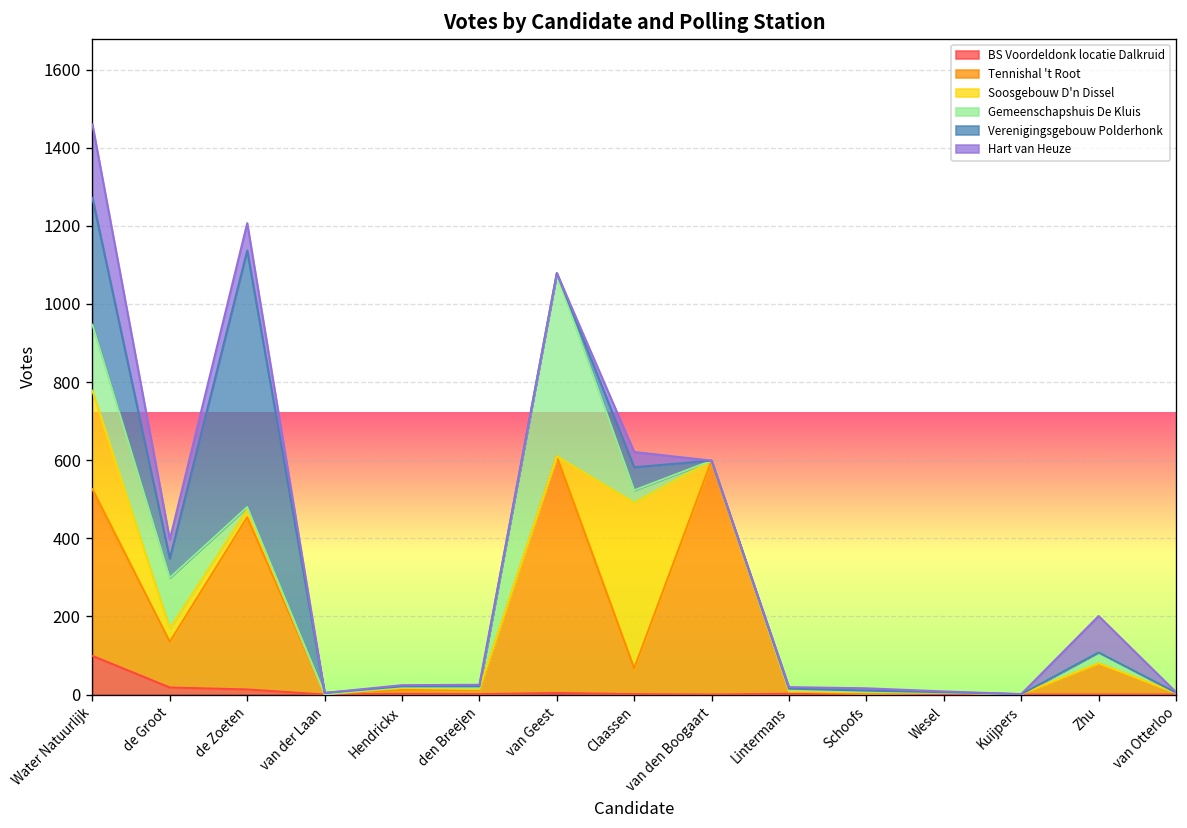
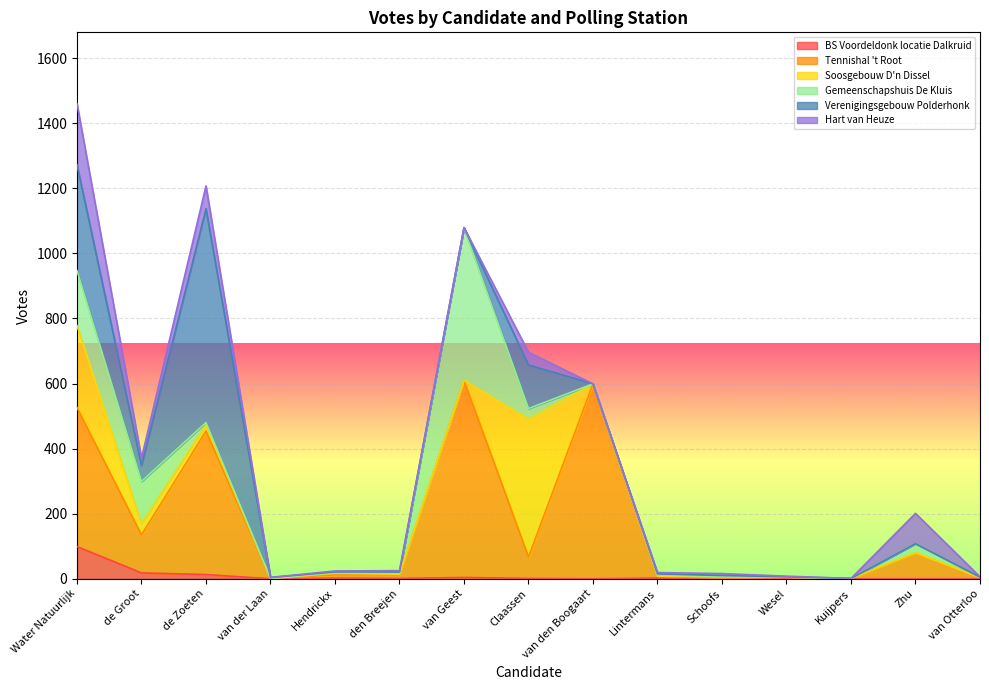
  {
    "BS Voordeldonk locatie Dalkruid": {
      "Water Natuurlijk": 100,
      "de Groot": 20,
      "de Zoeten": 10,
      "Hendrickx": 0,
      "den Breejen": 0,
      "van Geest": 0,
      "Claassen": 0,
      "van den Boogaart": 0,
      "Zhu": 0
    },
    "Tennishal 't Root": {
      "Water Natuurlijk": 430,
      "de Groot": 120,
      "de Zoeten": 440,
      "Claassen": 70
    },
    "Soosgebouw D'n Dissel": {
      "Water Natuurlijk": 250,
      "de Groot": 30,
      "Claassen": 420
    },
    "Gemeenschapshuis De Kluis": {
      "Water Natuurlijk": 170,
      "de Groot": 130,
      "Claassen": 30
    },
    "Verenigingsgebouw Polderhonk": {
      "Water Natuurlijk": 330,
      "de Groot": 50,
      "de Zoeten": 660,
-     "Claassen": 60
+     "Claassen": 130
    },
    "Hart van Heuze": {
      "Water Natuurlijk": 190,
-     "de Groot": 50,
+     "de Groot": 20,
      "de Zoeten": 70,
      "Claassen": 40,
      "Zhu": 90
    }
  }
